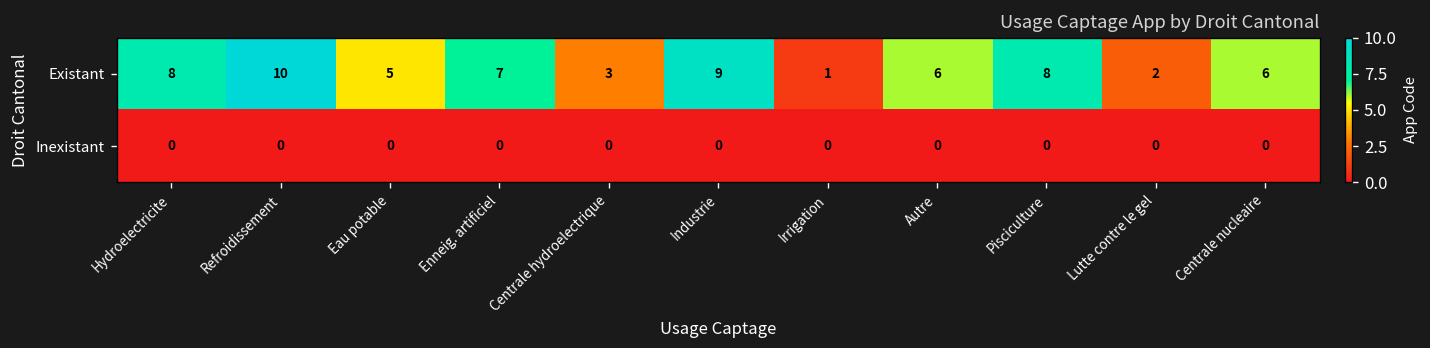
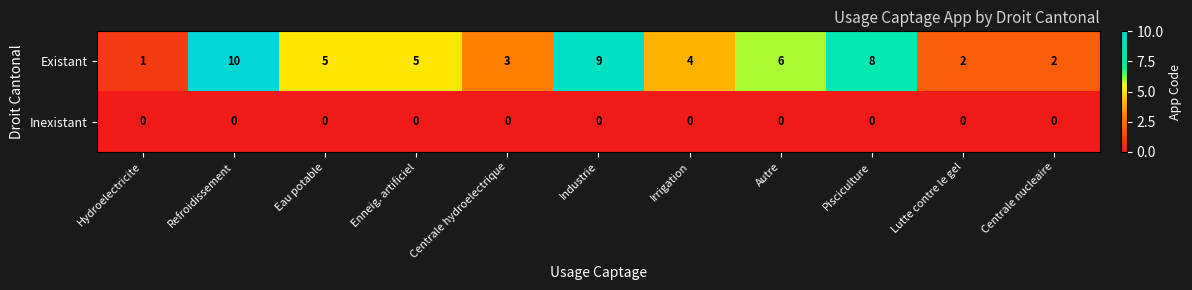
  {
    "Existant": {
-     "Hydroelectricite": 8,
+     "Hydroelectricite": 1,
      "Refroidissement": 10,
      "Eau potable": 5,
-     "Enneig. artificiel": 7,
+     "Enneig. artificiel": 5,
      "Centrale hydroelectrique": 3,
      "Industrie": 9,
-     "Irrigation": 1,
+     "Irrigation": 4,
      "Autre": 6,
      "Pisciculture": 8,
      "Lutte contre le gel": 2,
-     "Centrale nucleaire": 6
+     "Centrale nucleaire": 2
    },
    "Inexistant": {
      "Hydroelectricite": 0,
      "Refroidissement": 0,
      "Eau potable": 0,
      "Enneig. artificiel": 0,
      "Centrale hydroelectrique": 0,
      "Industrie": 0,
      "Irrigation": 0,
      "Autre": 0,
      "Pisciculture": 0,
      "Lutte contre le gel": 0,
      "Centrale nucleaire": 0
    }
  }
